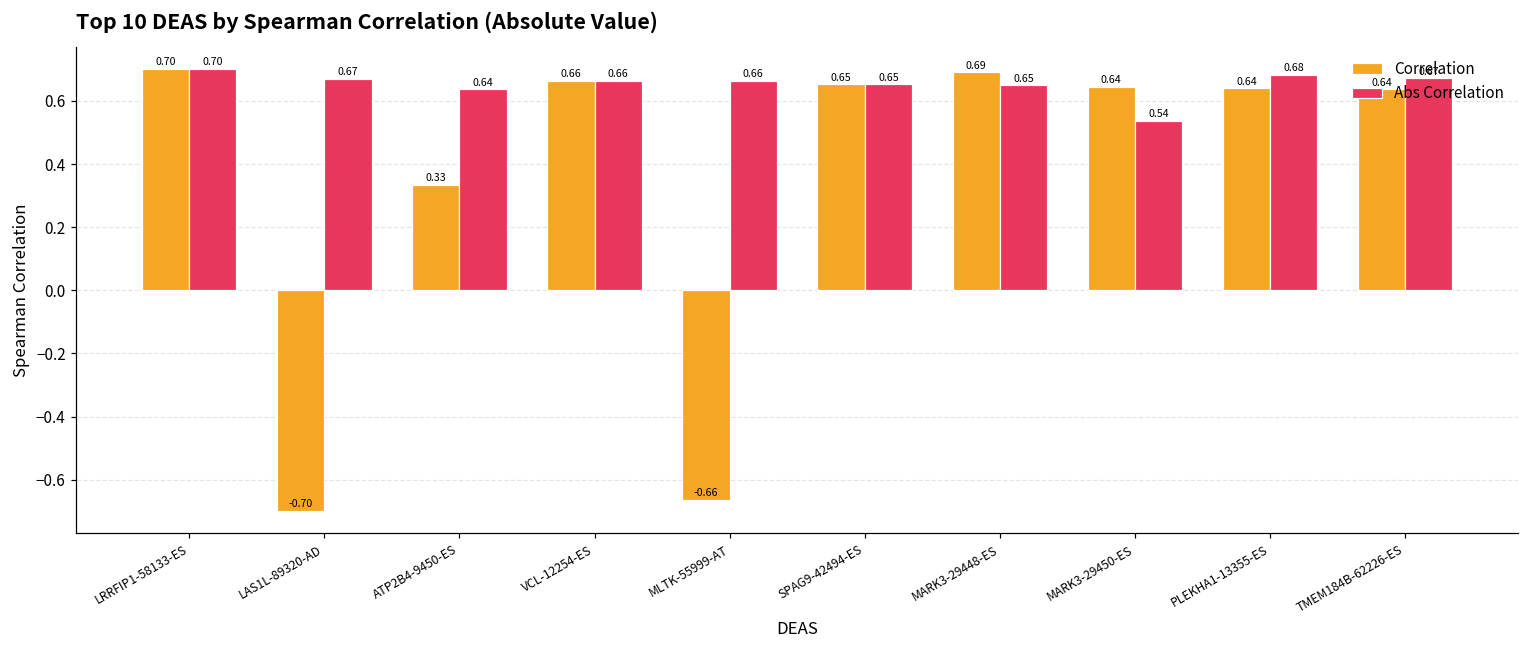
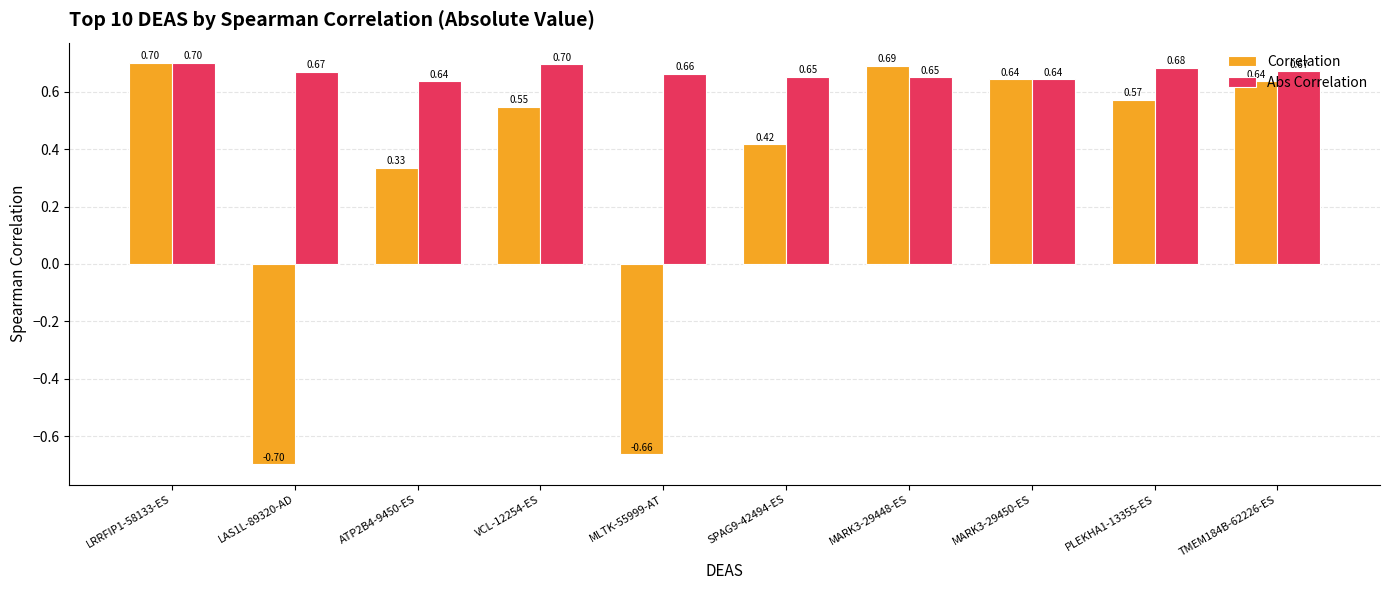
  {
    "Correlation": {
      "LRRFIP1-58133-ES": 0.70,
      "LAS1L-89320-AD": -0.70,
      "ATP2B4-9450-ES": 0.33,
-     "VCL-12254-ES": 0.66,
+     "VCL-12254-ES": 0.55,
      "MLTK-55999-AT": -0.66,
-     "SPAG9-42494-ES": 0.65,
+     "SPAG9-42494-ES": 0.42,
      "MARK3-29448-ES": 0.69,
      "MARK3-29450-ES": 0.64,
-     "PLEKHA1-13355-ES": 0.64,
+     "PLEKHA1-13355-ES": 0.57,
      "TMEM184B-62226-ES": 0.64
    },
    "Abs Correlation": {
      "LRRFIP1-58133-ES": 0.70,
      "LAS1L-89320-AD": 0.67,
      "ATP2B4-9450-ES": 0.64,
-     "VCL-12254-ES": 0.66,
+     "VCL-12254-ES": 0.70,
      "MLTK-55999-AT": 0.66,
      "SPAG9-42494-ES": 0.65,
      "MARK3-29448-ES": 0.65,
-     "MARK3-29450-ES": 0.54,
+     "MARK3-29450-ES": 0.64,
      "PLEKHA1-13355-ES": 0.68,
      "TMEM184B-62226-ES": 0.67
    }
  }
